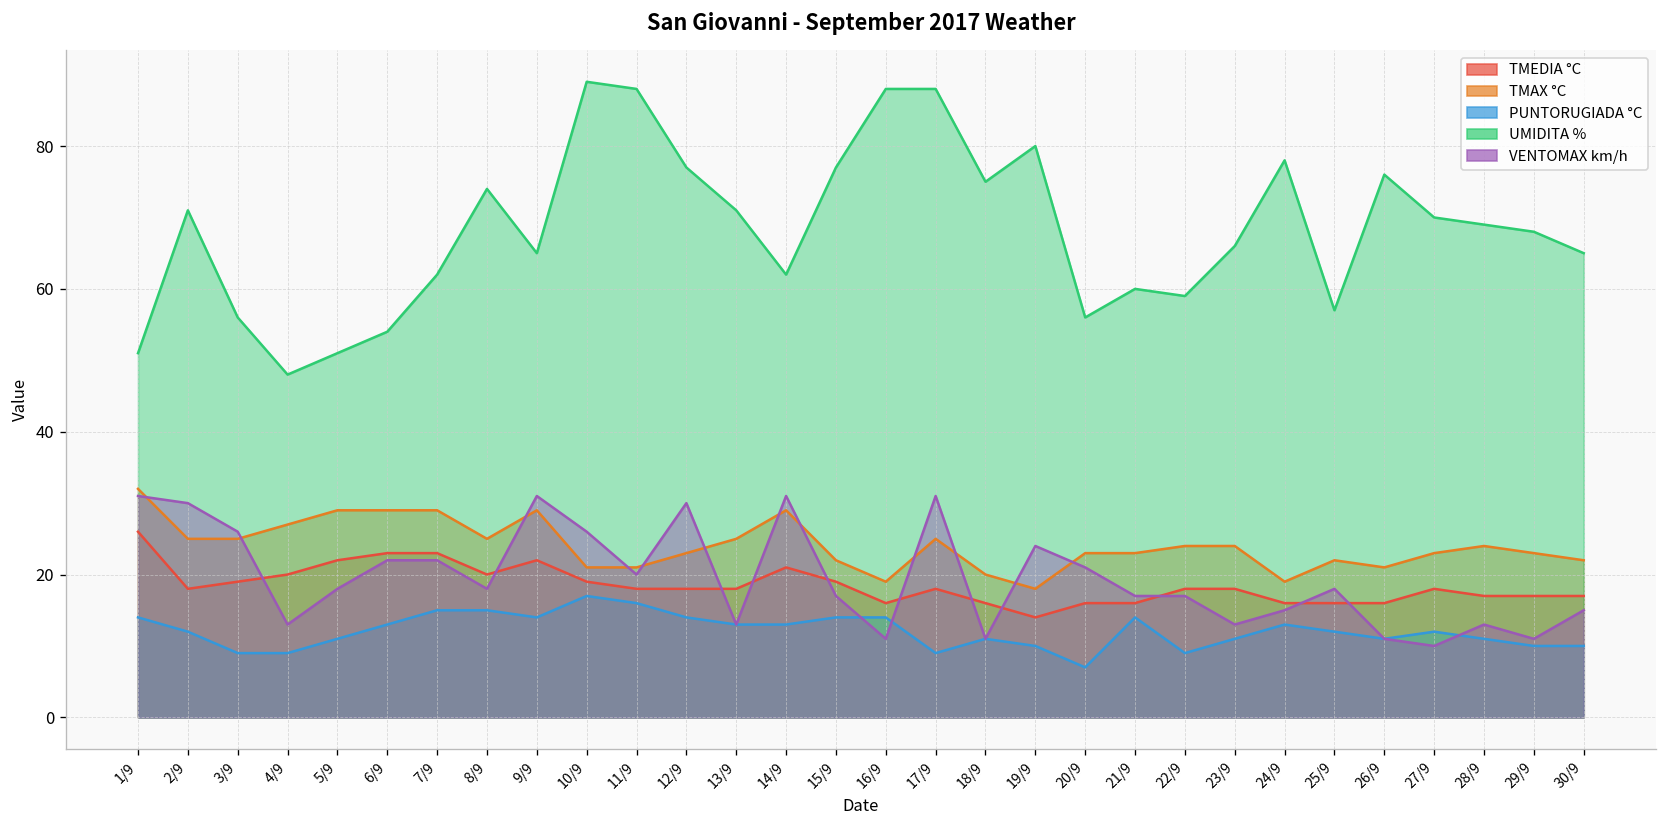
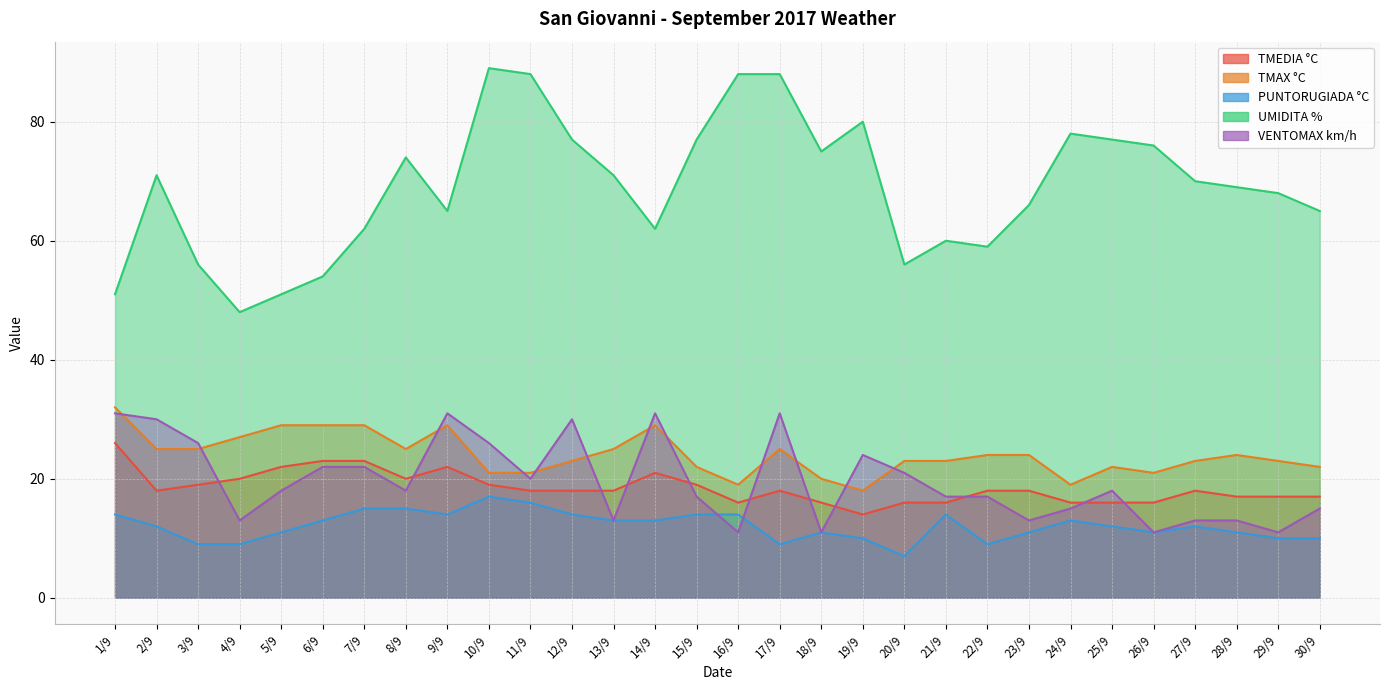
  {
    "PUNTORUGIADA °C": {
      "1/9": 14,
      "2/9": 12,
      "3/9": 9,
      "4/9": 9,
      "5/9": 11,
      "6/9": 13,
      "7/9": 15,
      "8/9": 15,
      "9/9": 14,
      "10/9": 17,
      "11/9": 16,
      "12/9": 14,
      "14/9": 13,
      "15/9": 14,
      "16/9": 14,
      "17/9": 9,
      "19/9": 10,
      "20/9": 7,
      "21/9": 14,
      "22/9": 9,
      "23/9": 11,
      "24/9": 13,
      "25/9": 12,
      "27/9": 12,
      "28/9": 11,
      "29/9": 10,
      "30/9": 10
    },
    "UMIDITA %": {
      "1/9": 51,
      "2/9": 71,
      "3/9": 56,
      "4/9": 48,
      "5/9": 51,
      "6/9": 54,
      "7/9": 62,
      "8/9": 74,
      "9/9": 65,
      "10/9": 89,
      "11/9": 88,
      "12/9": 77,
      "13/9": 71,
      "14/9": 62,
      "15/9": 77,
      "16/9": 88,
      "17/9": 88,
      "18/9": 75,
      "19/9": 80,
      "20/9": 56,
      "21/9": 60,
      "22/9": 59,
      "23/9": 66,
      "24/9": 78,
-     "25/9": 57,
+     "25/9": 77,
      "26/9": 76,
      "27/9": 70,
      "28/9": 69,
      "29/9": 68,
      "30/9": 65
    },
    "VENTOMAX km/h": {
      "1/9": 31,
      "2/9": 30,
      "3/9": 26,
      "4/9": 13,
      "5/9": 18,
      "6/9": 22,
      "7/9": 22,
      "8/9": 18,
      "9/9": 31,
      "10/9": 26,
      "11/9": 20,
      "12/9": 30,
      "14/9": 31,
      "15/9": 17,
      "16/9": 11,
      "17/9": 31,
      "19/9": 24,
      "20/9": 21,
      "21/9": 17,
      "22/9": 17,
      "23/9": 13,
      "24/9": 15,
      "25/9": 18,
-     "27/9": 10,
+     "27/9": 13,
      "28/9": 13,
      "29/9": 11,
      "30/9": 15
    }
  }
